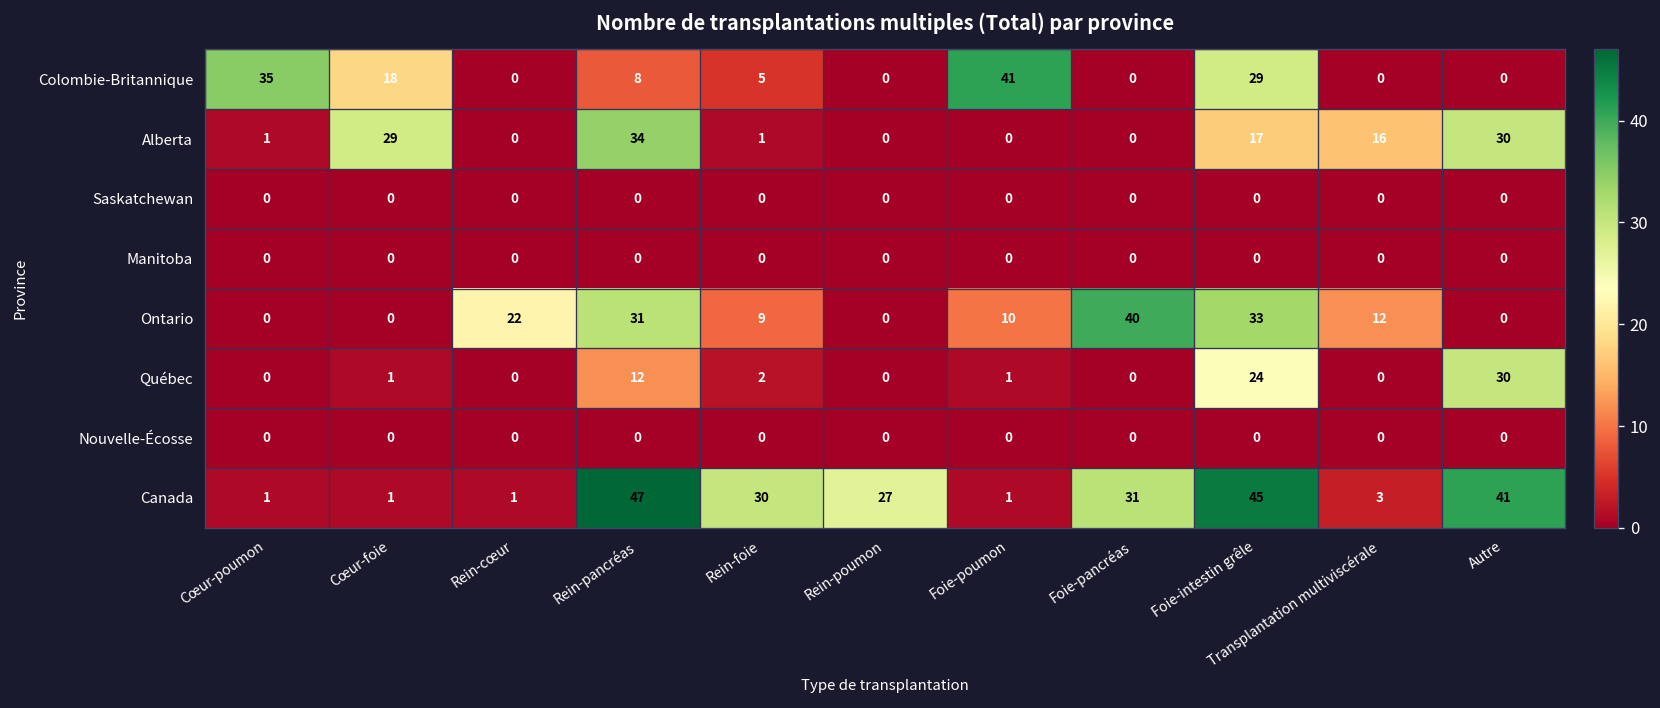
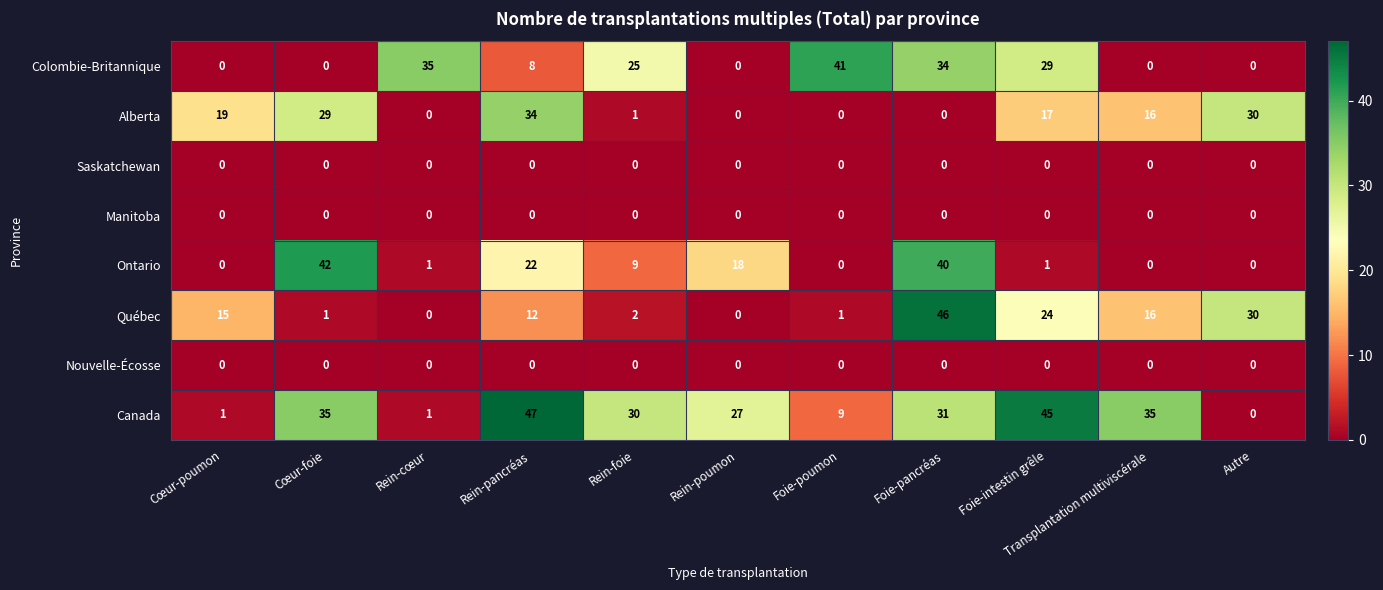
  {
    "Colombie-Britannique": {
-     "Cœur-poumon": 35,
-     "Cœur-foie": 18,
-     "Rein-cœur": 0,
+     "Cœur-poumon": 0,
+     "Cœur-foie": 0,
+     "Rein-cœur": 35,
      "Rein-pancréas": 8,
-     "Rein-foie": 5,
+     "Rein-foie": 25,
      "Rein-poumon": 0,
      "Foie-poumon": 41,
-     "Foie-pancréas": 0,
+     "Foie-pancréas": 34,
      "Foie-intestin grêle": 29,
      "Transplantation multiviscérale": 0,
      "Autre": 0
    },
    "Alberta": {
-     "Cœur-poumon": 1,
+     "Cœur-poumon": 19,
      "Cœur-foie": 29,
      "Rein-cœur": 0,
      "Rein-pancréas": 34,
      "Rein-foie": 1,
      "Rein-poumon": 0,
      "Foie-poumon": 0,
      "Foie-pancréas": 0,
      "Foie-intestin grêle": 17,
      "Transplantation multiviscérale": 16,
      "Autre": 30
    },
    "Saskatchewan": {
      "Cœur-poumon": 0,
      "Cœur-foie": 0,
      "Rein-cœur": 0,
      "Rein-pancréas": 0,
      "Rein-foie": 0,
      "Rein-poumon": 0,
      "Foie-poumon": 0,
      "Foie-pancréas": 0,
      "Foie-intestin grêle": 0,
      "Transplantation multiviscérale": 0,
      "Autre": 0
    },
    "Manitoba": {
      "Cœur-poumon": 0,
      "Cœur-foie": 0,
      "Rein-cœur": 0,
      "Rein-pancréas": 0,
      "Rein-foie": 0,
      "Rein-poumon": 0,
      "Foie-poumon": 0,
      "Foie-pancréas": 0,
      "Foie-intestin grêle": 0,
      "Transplantation multiviscérale": 0,
      "Autre": 0
    },
    "Ontario": {
      "Cœur-poumon": 0,
-     "Cœur-foie": 0,
-     "Rein-cœur": 22,
-     "Rein-pancréas": 31,
+     "Cœur-foie": 42,
+     "Rein-cœur": 1,
+     "Rein-pancréas": 22,
      "Rein-foie": 9,
-     "Rein-poumon": 0,
-     "Foie-poumon": 10,
+     "Rein-poumon": 18,
+     "Foie-poumon": 0,
      "Foie-pancréas": 40,
-     "Foie-intestin grêle": 33,
-     "Transplantation multiviscérale": 12,
+     "Foie-intestin grêle": 1,
+     "Transplantation multiviscérale": 0,
      "Autre": 0
    },
    "Québec": {
-     "Cœur-poumon": 0,
+     "Cœur-poumon": 15,
      "Cœur-foie": 1,
      "Rein-cœur": 0,
      "Rein-pancréas": 12,
      "Rein-foie": 2,
      "Rein-poumon": 0,
      "Foie-poumon": 1,
-     "Foie-pancréas": 0,
+     "Foie-pancréas": 46,
      "Foie-intestin grêle": 24,
-     "Transplantation multiviscérale": 0,
+     "Transplantation multiviscérale": 16,
      "Autre": 30
    },
    "Nouvelle-Écosse": {
      "Cœur-poumon": 0,
      "Cœur-foie": 0,
      "Rein-cœur": 0,
      "Rein-pancréas": 0,
      "Rein-foie": 0,
      "Rein-poumon": 0,
      "Foie-poumon": 0,
      "Foie-pancréas": 0,
      "Foie-intestin grêle": 0,
      "Transplantation multiviscérale": 0,
      "Autre": 0
    },
    "Canada": {
      "Cœur-poumon": 1,
-     "Cœur-foie": 1,
+     "Cœur-foie": 35,
      "Rein-cœur": 1,
      "Rein-pancréas": 47,
      "Rein-foie": 30,
      "Rein-poumon": 27,
-     "Foie-poumon": 1,
+     "Foie-poumon": 9,
      "Foie-pancréas": 31,
      "Foie-intestin grêle": 45,
-     "Transplantation multiviscérale": 3,
-     "Autre": 41
+     "Transplantation multiviscérale": 35,
+     "Autre": 0
    }
  }
